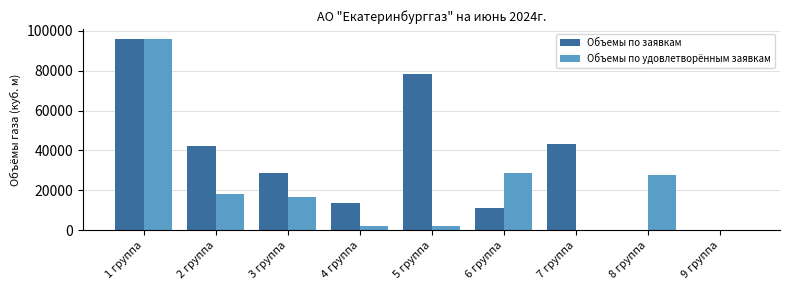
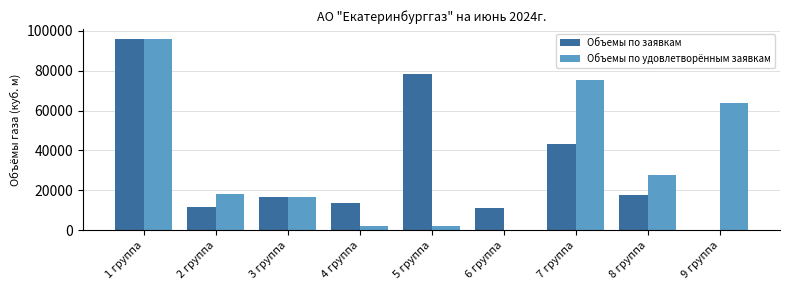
  {
    "Объемы по заявкам": {
      "1 группа": 96000,
-     "2 группа": 42000,
-     "3 группа": 29000,
+     "2 группа": 12000,
+     "3 группа": 17000,
      "4 группа": 13000,
      "5 группа": 78000,
      "6 группа": 11000,
      "7 группа": 43000,
-     "8 группа": 0
+     "8 группа": 18000
    },
    "Объемы по удовлетворённым заявкам": {
      "1 группа": 96000,
      "2 группа": 18000,
      "3 группа": 17000,
      "4 группа": 2000,
      "5 группа": 2000,
-     "6 группа": 29000,
-     "7 группа": 0,
+     "6 группа": 0,
+     "7 группа": 75000,
      "8 группа": 28000,
-     "9 группа": 0
+     "9 группа": 64000
    }
  }
